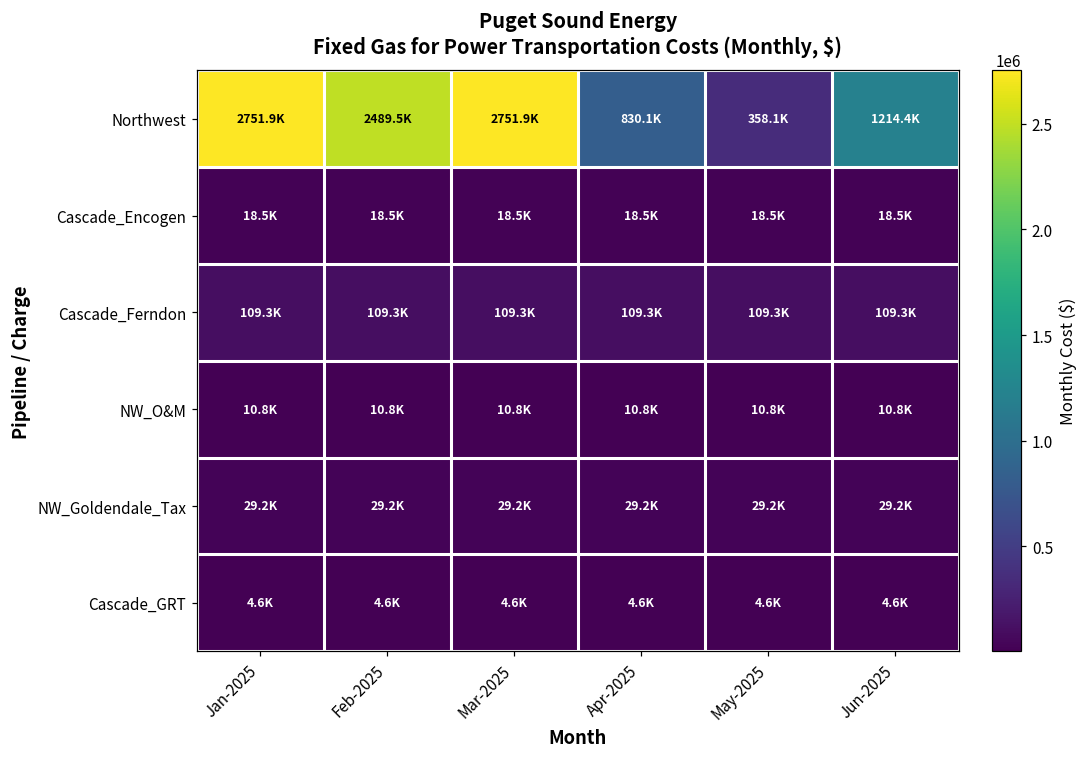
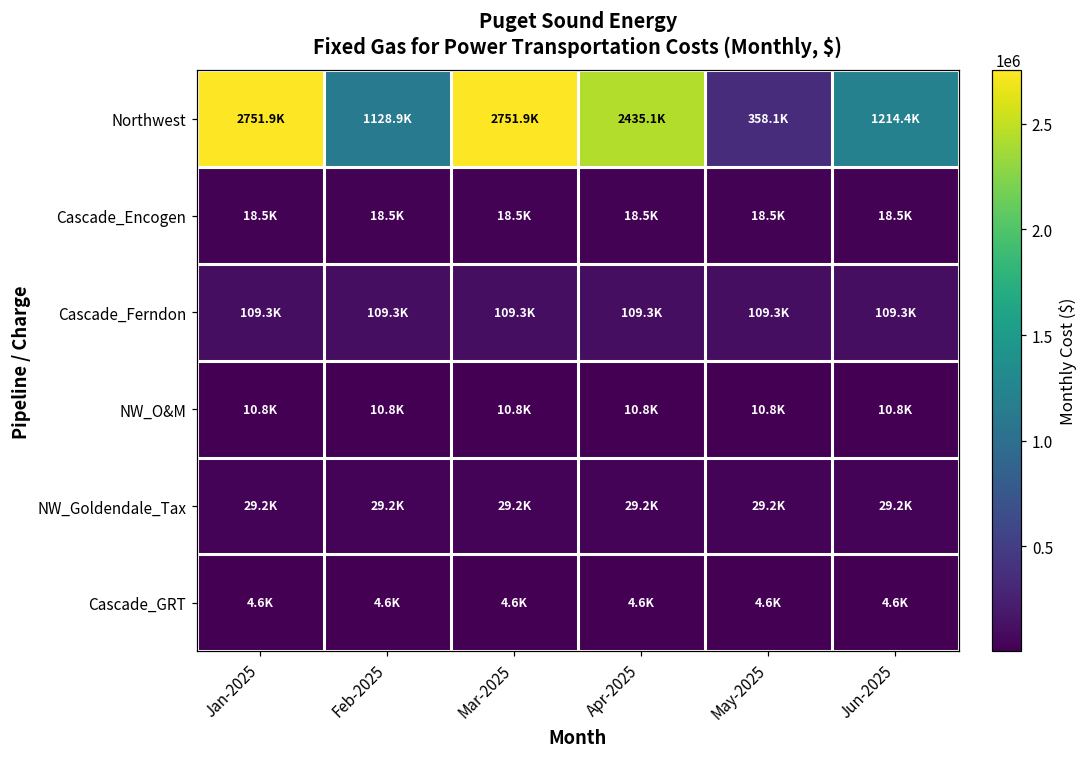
  {
    "Northwest": {
      "Jan-2025": "2751.9K",
-     "Feb-2025": "2489.5K",
+     "Feb-2025": "1128.9K",
      "Mar-2025": "2751.9K",
-     "Apr-2025": "830.1K",
+     "Apr-2025": "2435.1K",
      "May-2025": "358.1K",
      "Jun-2025": "1214.4K"
    },
    "Cascade_Encogen": {
      "Jan-2025": "18.5K",
      "Feb-2025": "18.5K",
      "Mar-2025": "18.5K",
      "Apr-2025": "18.5K",
      "May-2025": "18.5K",
      "Jun-2025": "18.5K"
    },
    "Cascade_Ferndon": {
      "Jan-2025": "109.3K",
      "Feb-2025": "109.3K",
      "Mar-2025": "109.3K",
      "Apr-2025": "109.3K",
      "May-2025": "109.3K",
      "Jun-2025": "109.3K"
    },
    "NW_O&M": {
      "Jan-2025": "10.8K",
      "Feb-2025": "10.8K",
      "Mar-2025": "10.8K",
      "Apr-2025": "10.8K",
      "May-2025": "10.8K",
      "Jun-2025": "10.8K"
    },
    "NW_Goldendale_Tax": {
      "Jan-2025": "29.2K",
      "Feb-2025": "29.2K",
      "Mar-2025": "29.2K",
      "Apr-2025": "29.2K",
      "May-2025": "29.2K",
      "Jun-2025": "29.2K"
    },
    "Cascade_GRT": {
      "Jan-2025": "4.6K",
      "Feb-2025": "4.6K",
      "Mar-2025": "4.6K",
      "Apr-2025": "4.6K",
      "May-2025": "4.6K",
      "Jun-2025": "4.6K"
    }
  }
